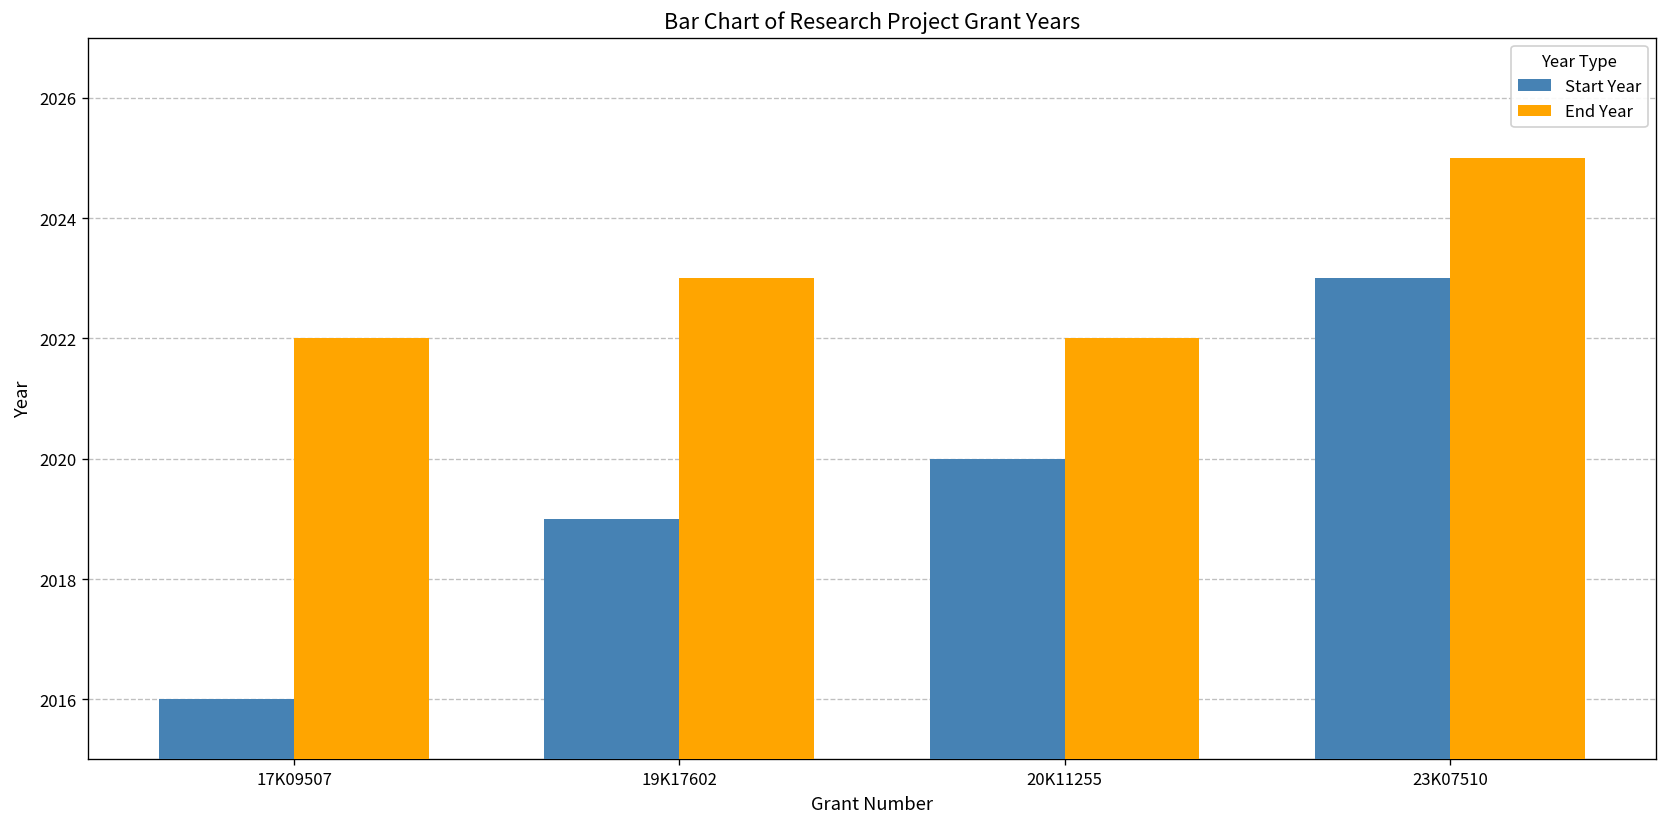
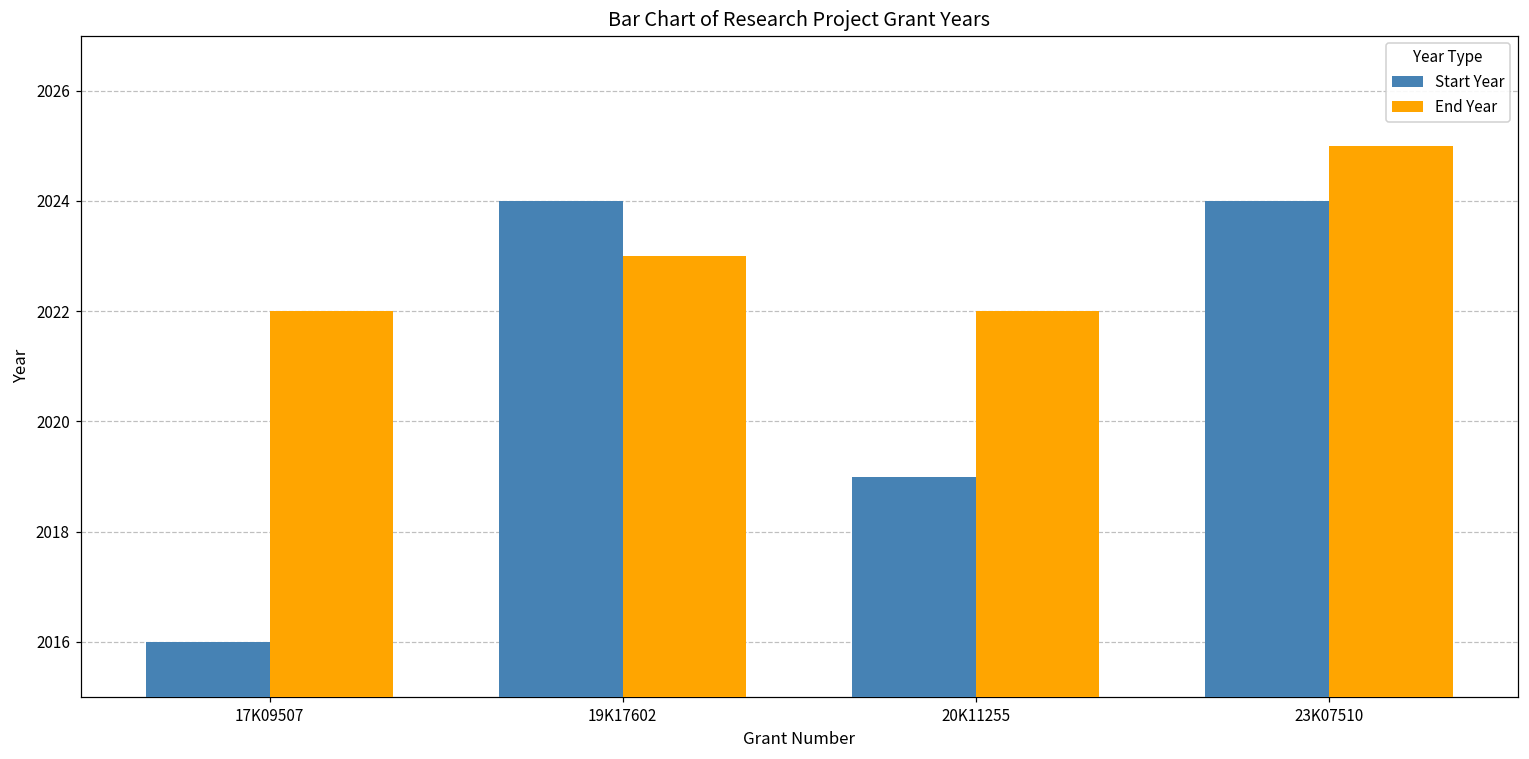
  {
    "Start Year": {
      "17K09507": 2016,
-     "19K17602": 2019,
-     "20K11255": 2020,
-     "23K07510": 2023
+     "19K17602": 2024,
+     "20K11255": 2019,
+     "23K07510": 2024
    },
    "End Year": {
      "17K09507": 2022,
      "19K17602": 2023,
      "20K11255": 2022,
      "23K07510": 2025
    }
  }
